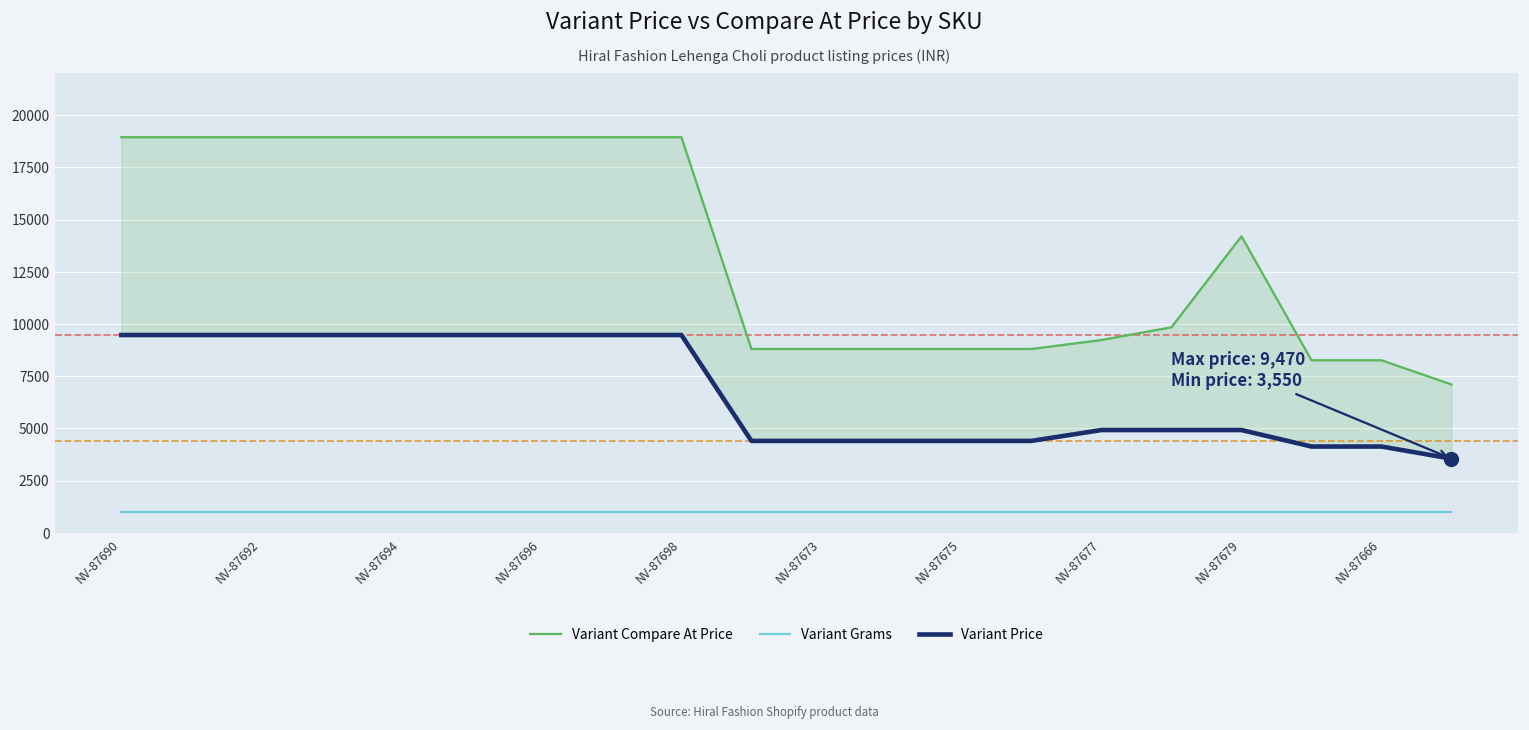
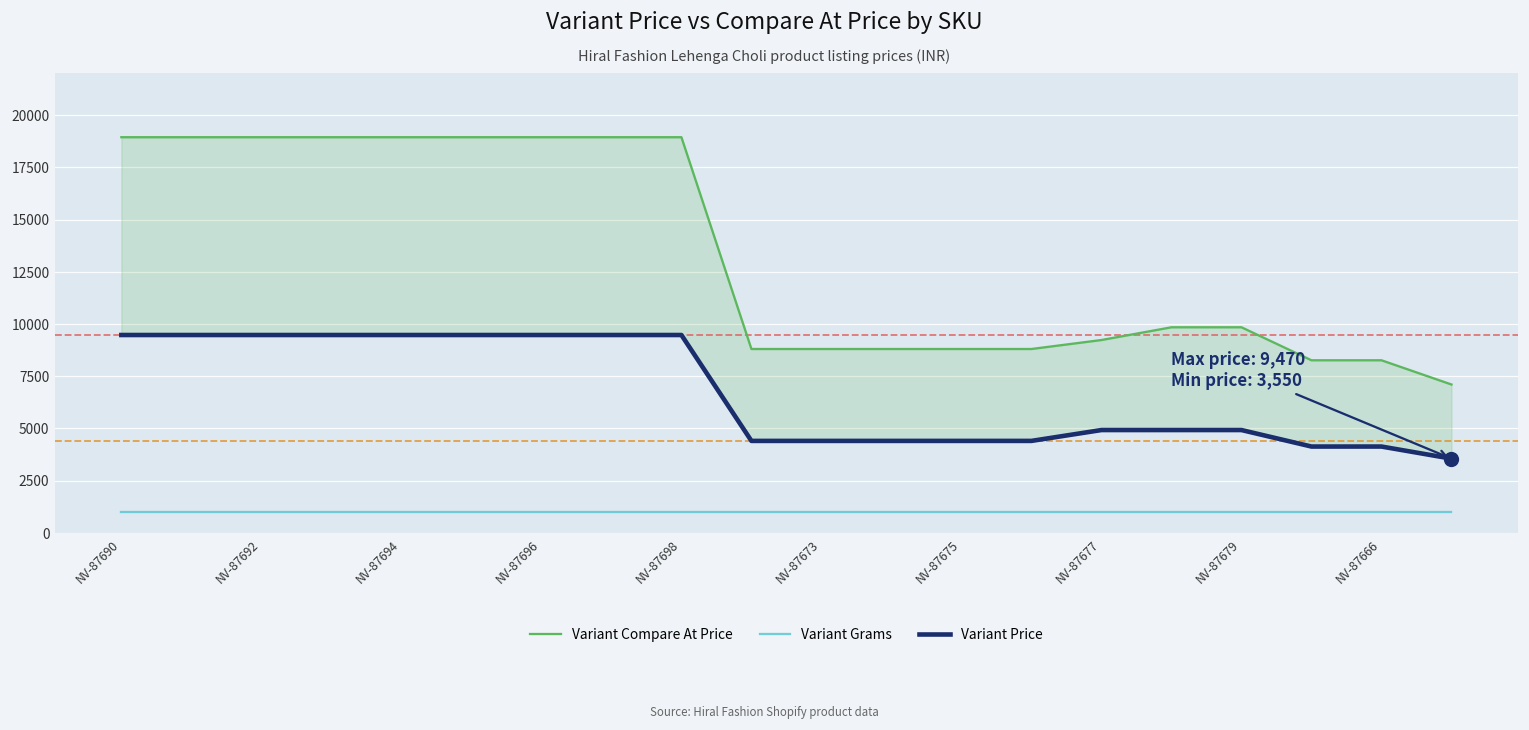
  {
    "Variant Compare At Price": {
      "NV-87690": 18900,
      "NV-87692": 18900,
      "NV-87694": 18900,
      "NV-87696": 18900,
      "NV-87698": 18900,
      "NV-87673": 8800,
      "NV-87675": 8800,
      "NV-87677": 9200,
-     "NV-87679": 14200
+     "NV-87679": 9800
    },
    "Variant Grams": {
      "NV-87690": 1000,
      "NV-87692": 1000,
      "NV-87694": 1000,
      "NV-87696": 1000,
      "NV-87698": 1000,
      "NV-87673": 1000,
      "NV-87675": 1000,
      "NV-87677": 1000,
      "NV-87679": 1000,
      "NV-87666": 1000
    }
  }
